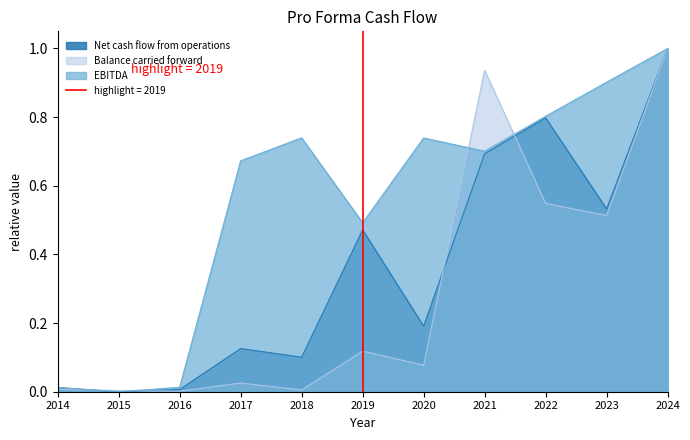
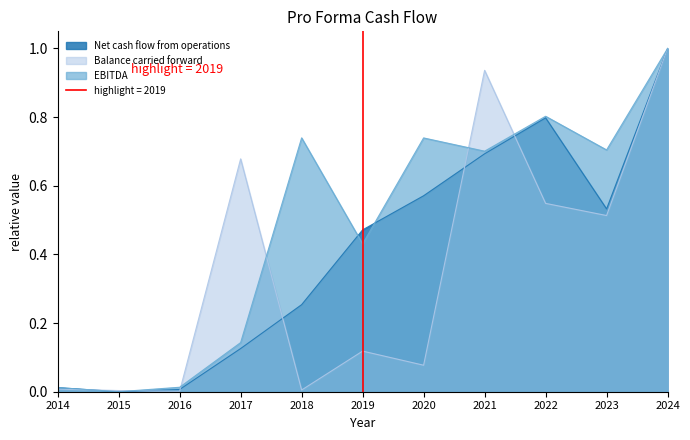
  {
    "Net cash flow from operations": {
      "2017": 0.13,
-     "2018": 0.10,
+     "2018": 0.25,
      "2019": 0.47,
-     "2020": 0.19,
+     "2020": 0.57,
      "2021": 0.69,
      "2023": 0.53
    },
    "Balance carried forward": {
-     "2017": 0.03,
+     "2017": 0.68,
      "2018": 0.00,
      "2019": 0.12,
      "2020": 0.08,
      "2021": 0.94,
      "2022": 0.55,
      "2023": 0.51
    },
    "EBITDA": {
-     "2017": 0.67,
+     "2017": 0.14,
      "2018": 0.74,
-     "2019": 0.49,
+     "2019": 0.43,
      "2020": 0.74,
      "2021": 0.70,
-     "2023": 0.90
+     "2023": 0.70
    }
  }
